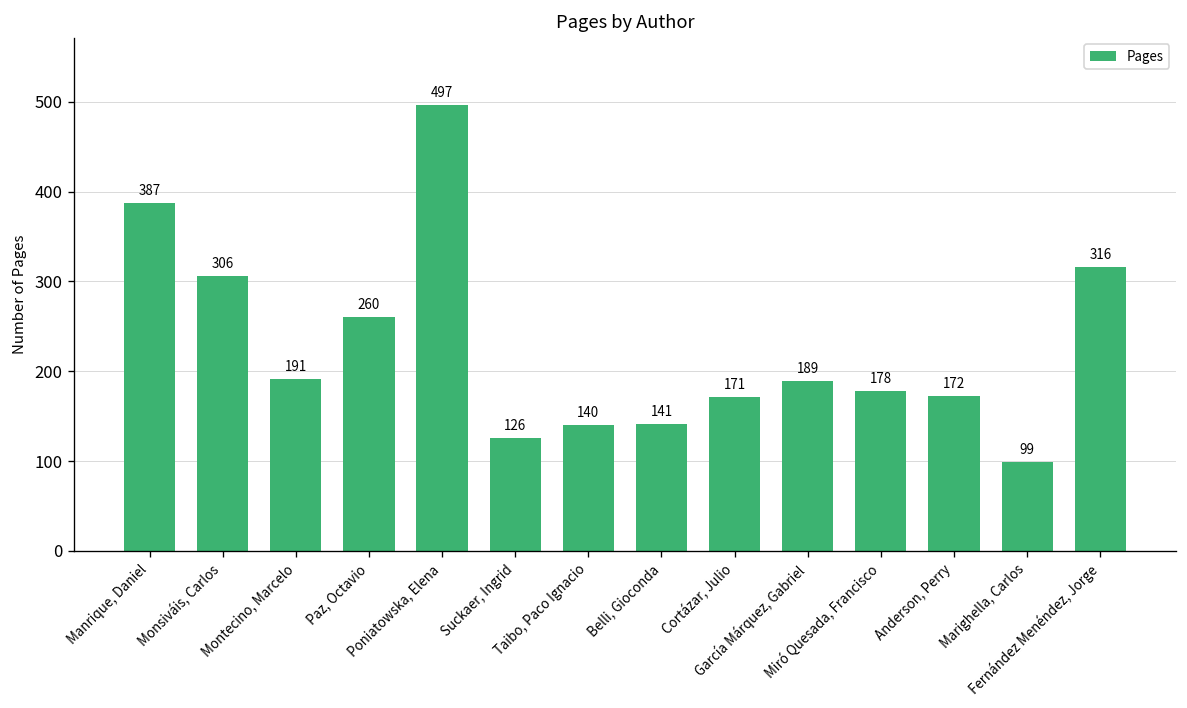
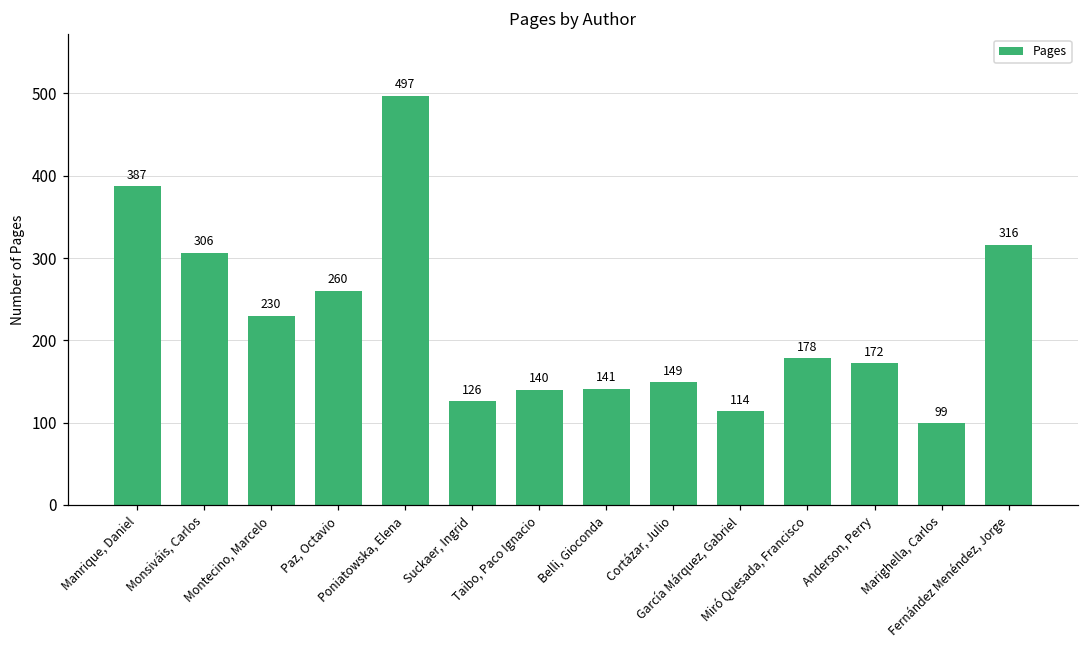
  {
    "Manrique, Daniel": 387,
    "Monsiváis, Carlos": 306,
-   "Montecino, Marcelo": 191,
+   "Montecino, Marcelo": 230,
    "Paz, Octavio": 260,
    "Poniatowska, Elena": 497,
    "Suckaer, Ingrid": 126,
    "Taibo, Paco Ignacio": 140,
    "Belli, Gioconda": 141,
-   "Cortázar, Julio": 171,
-   "García Márquez, Gabriel": 189,
+   "Cortázar, Julio": 149,
+   "García Márquez, Gabriel": 114,
    "Miró Quesada, Francisco": 178,
    "Anderson, Perry": 172,
    "Marighella, Carlos": 99,
    "Fernández Menéndez, Jorge": 316
  }
